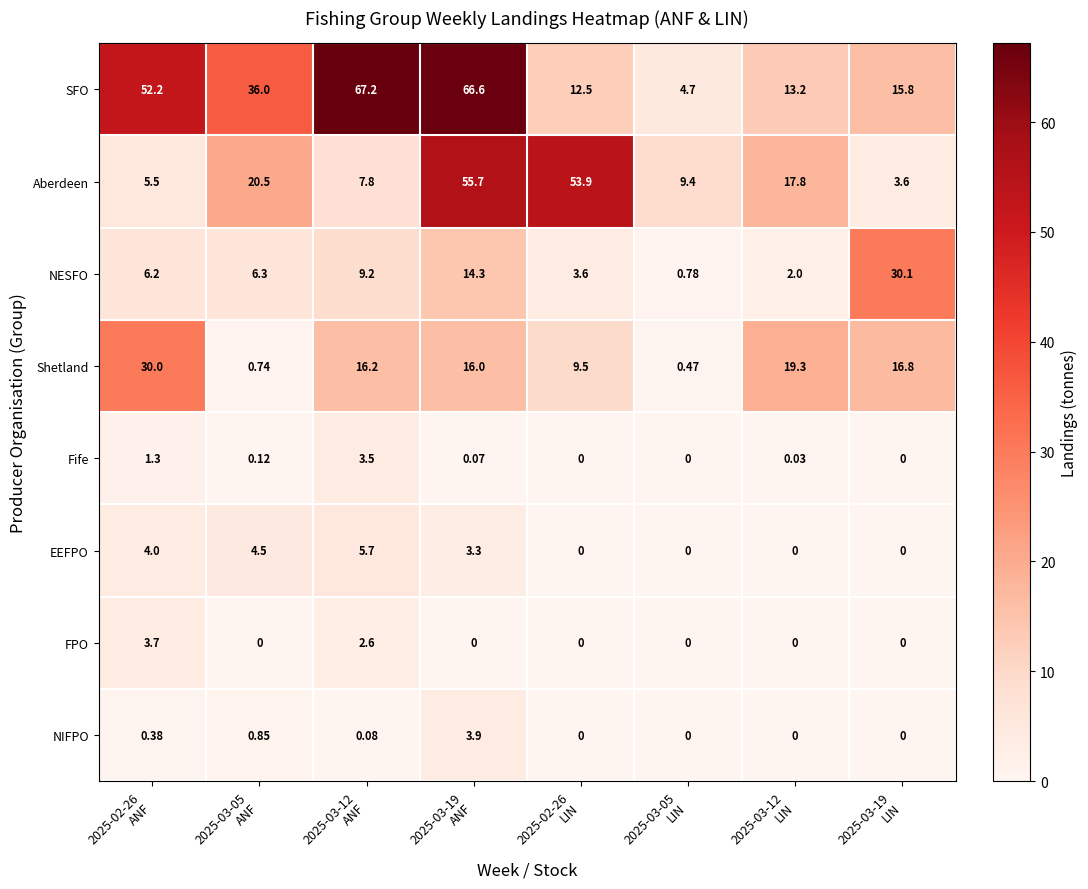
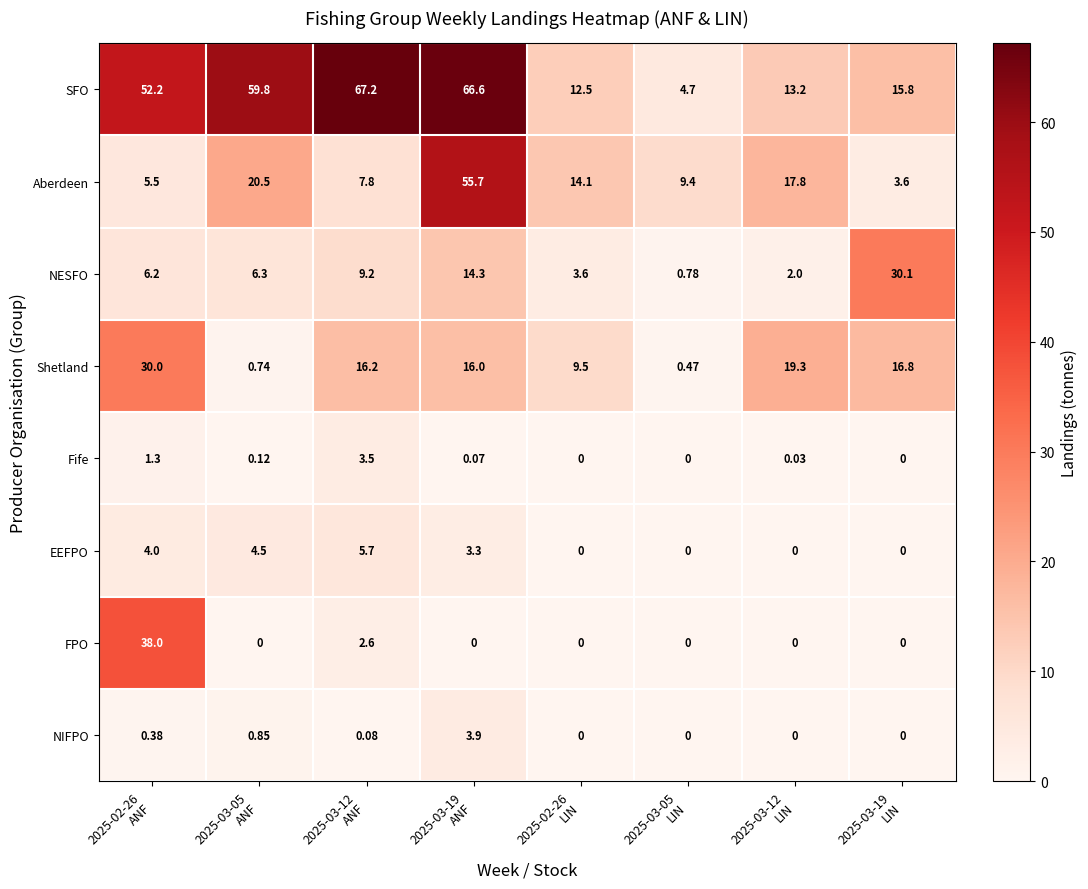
  {
    "SFO": {
      "2025-02-26 ANF": 52.2,
-     "2025-03-05 ANF": 36.0,
+     "2025-03-05 ANF": 59.8,
      "2025-03-12 ANF": 67.2,
      "2025-03-19 ANF": 66.6,
      "2025-02-26 LIN": 12.5,
      "2025-03-05 LIN": 4.7,
      "2025-03-12 LIN": 13.2,
      "2025-03-19 LIN": 15.8
    },
    "Aberdeen": {
      "2025-02-26 ANF": 5.5,
      "2025-03-05 ANF": 20.5,
      "2025-03-12 ANF": 7.8,
      "2025-03-19 ANF": 55.7,
-     "2025-02-26 LIN": 53.9,
+     "2025-02-26 LIN": 14.1,
      "2025-03-05 LIN": 9.4,
      "2025-03-12 LIN": 17.8,
      "2025-03-19 LIN": 3.6
    },
    "NESFO": {
      "2025-02-26 ANF": 6.2,
      "2025-03-05 ANF": 6.3,
      "2025-03-12 ANF": 9.2,
      "2025-03-19 ANF": 14.3,
      "2025-02-26 LIN": 3.6,
      "2025-03-05 LIN": 0.78,
      "2025-03-12 LIN": 2.0,
      "2025-03-19 LIN": 30.1
    },
    "Shetland": {
      "2025-02-26 ANF": 30.0,
      "2025-03-05 ANF": 0.74,
      "2025-03-12 ANF": 16.2,
      "2025-03-19 ANF": 16.0,
      "2025-02-26 LIN": 9.5,
      "2025-03-05 LIN": 0.47,
      "2025-03-12 LIN": 19.3,
      "2025-03-19 LIN": 16.8
    },
    "Fife": {
      "2025-02-26 ANF": 1.3,
      "2025-03-05 ANF": 0.12,
      "2025-03-12 ANF": 3.5,
      "2025-03-19 ANF": 0.07,
      "2025-02-26 LIN": 0,
      "2025-03-05 LIN": 0,
      "2025-03-12 LIN": 0.03,
      "2025-03-19 LIN": 0
    },
    "EEFPO": {
      "2025-02-26 ANF": 4.0,
      "2025-03-05 ANF": 4.5,
      "2025-03-12 ANF": 5.7,
      "2025-03-19 ANF": 3.3,
      "2025-02-26 LIN": 0,
      "2025-03-05 LIN": 0,
      "2025-03-12 LIN": 0,
      "2025-03-19 LIN": 0
    },
    "FPO": {
-     "2025-02-26 ANF": 3.7,
+     "2025-02-26 ANF": 38.0,
      "2025-03-05 ANF": 0,
      "2025-03-12 ANF": 2.6,
      "2025-03-19 ANF": 0,
      "2025-02-26 LIN": 0,
      "2025-03-05 LIN": 0,
      "2025-03-12 LIN": 0,
      "2025-03-19 LIN": 0
    },
    "NIFPO": {
      "2025-02-26 ANF": 0.38,
      "2025-03-05 ANF": 0.85,
      "2025-03-12 ANF": 0.08,
      "2025-03-19 ANF": 3.9,
      "2025-02-26 LIN": 0,
      "2025-03-05 LIN": 0,
      "2025-03-12 LIN": 0,
      "2025-03-19 LIN": 0
    }
  }
